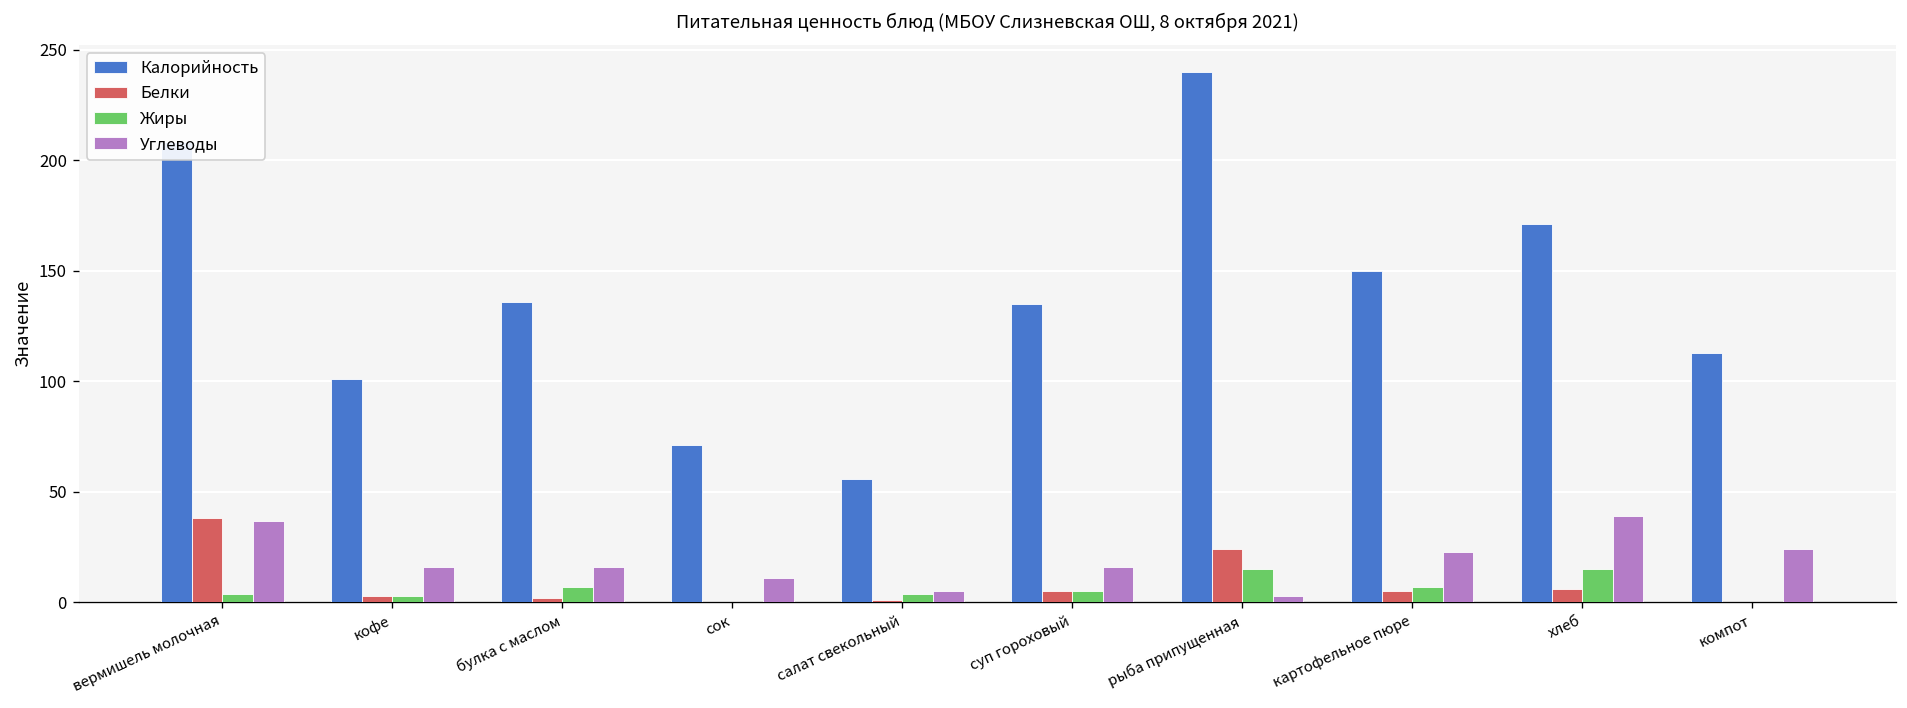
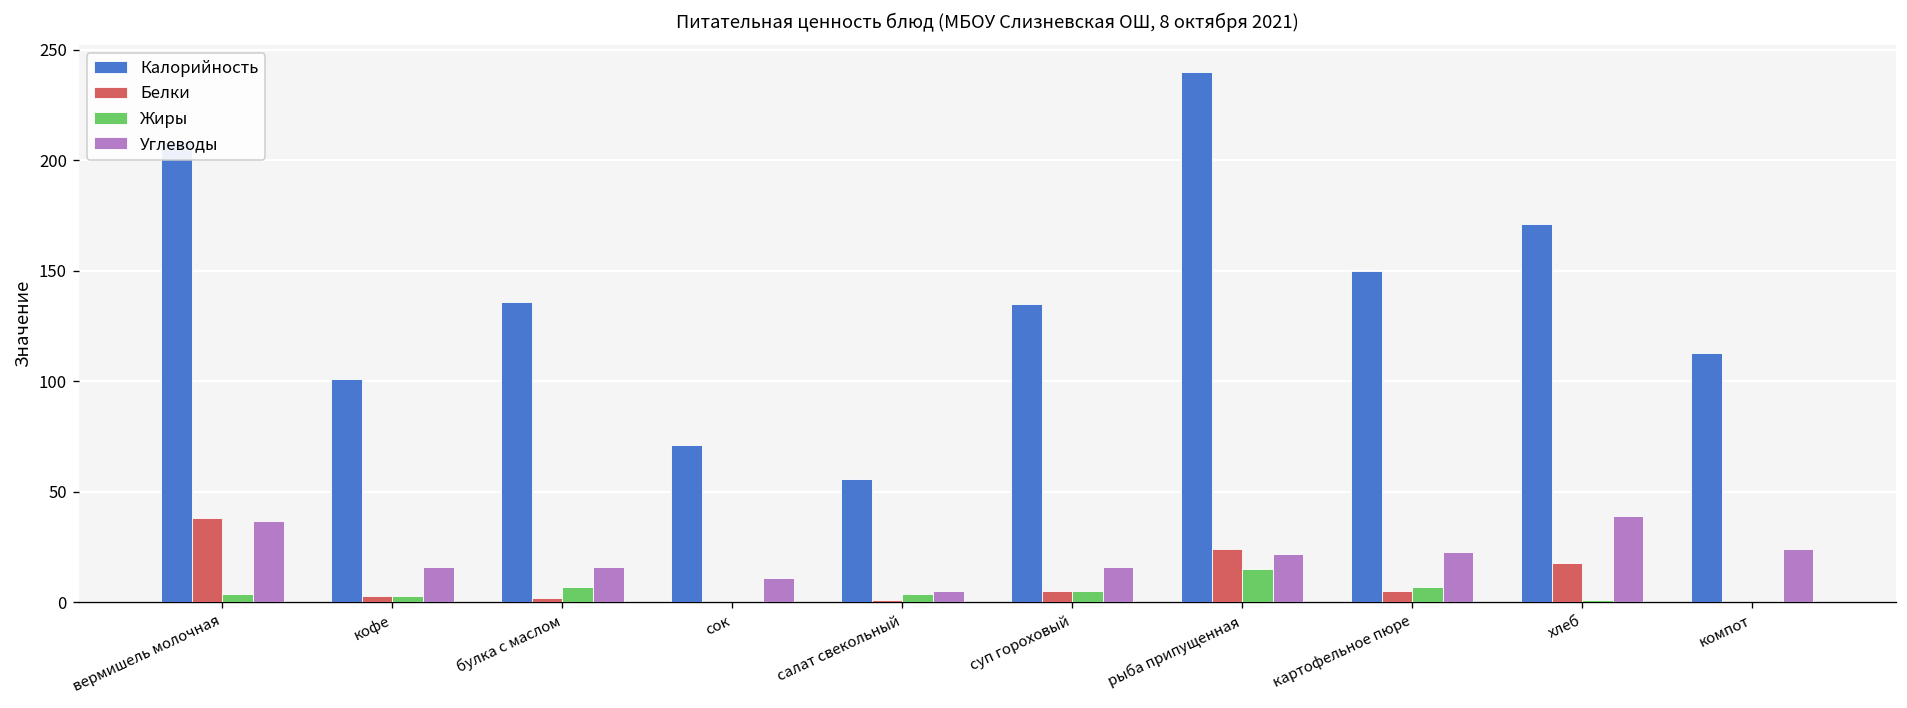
  {
    "Калорийность": {
      "кофе": 101,
      "булка с маслом": 136,
      "сок": 71,
      "салат свекольный": 56,
      "суп гороховый": 135,
      "рыба припущенная": 240,
      "картофельное пюре": 150,
      "хлеб": 171,
      "компот": 113
    },
    "Белки": {
      "вермишель молочная": 38,
      "кофе": 3,
      "булка с маслом": 2,
      "сок": 0,
      "суп гороховый": 5,
      "рыба припущенная": 24,
      "картофельное пюре": 5,
-     "хлеб": 6,
+     "хлеб": 18,
      "компот": 0
    },
    "Жиры": {
      "вермишель молочная": 4,
      "кофе": 3,
      "булка с маслом": 7,
      "сок": 0,
      "салат свекольный": 4,
      "суп гороховый": 5,
      "рыба припущенная": 15,
      "картофельное пюре": 7,
-     "хлеб": 15,
+     "хлеб": 1,
      "компот": 0
    },
    "Углеводы": {
      "вермишель молочная": 37,
      "кофе": 16,
      "булка с маслом": 16,
      "сок": 11,
      "салат свекольный": 5,
      "суп гороховый": 16,
-     "рыба припущенная": 3,
+     "рыба припущенная": 22,
      "картофельное пюре": 23,
      "хлеб": 39,
      "компот": 24
    }
  }
